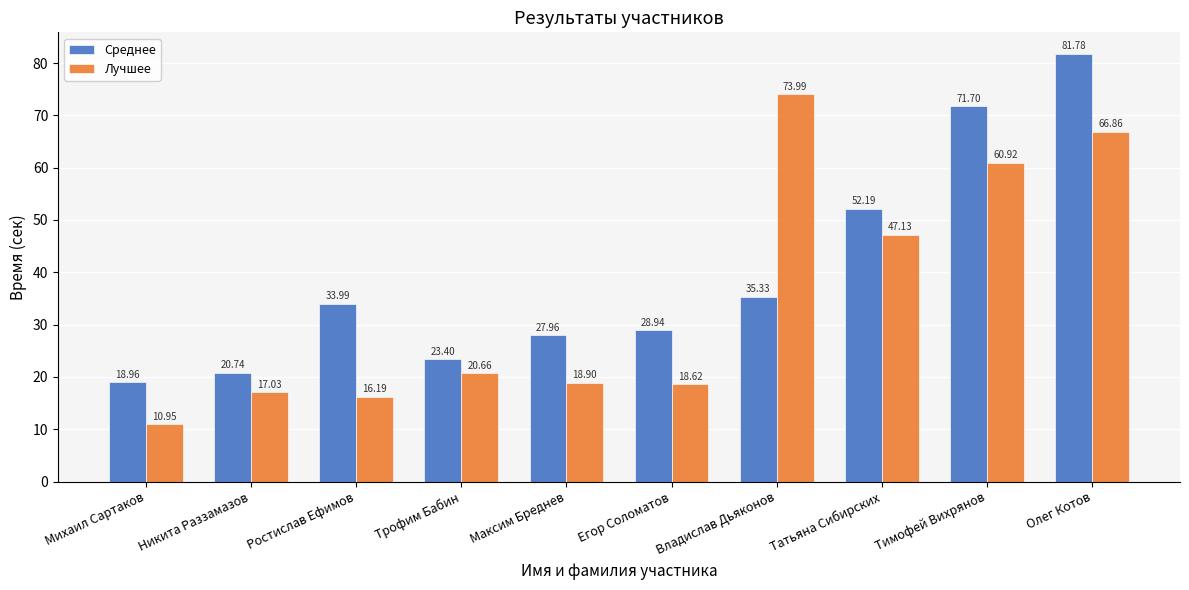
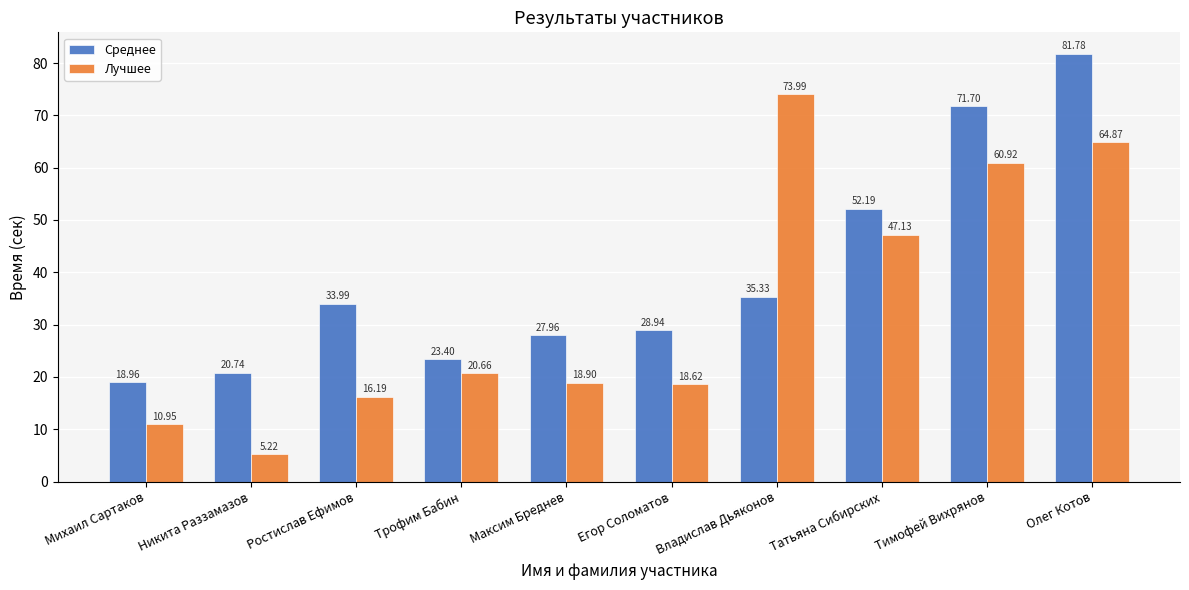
  {
    "Среднее": {
      "Михаил Сартаков": 18.96,
      "Никита Раззамазов": 20.74,
      "Ростислав Ефимов": 33.99,
      "Трофим Бабин": 23.40,
      "Максим Бреднев": 27.96,
      "Егор Соломатов": 28.94,
      "Владислав Дьяконов": 35.33,
      "Татьяна Сибирских": 52.19,
      "Тимофей Вихрянов": 71.70,
      "Олег Котов": 81.78
    },
    "Лучшее": {
      "Михаил Сартаков": 10.95,
-     "Никита Раззамазов": 17.03,
+     "Никита Раззамазов": 5.22,
      "Ростислав Ефимов": 16.19,
      "Трофим Бабин": 20.66,
      "Максим Бреднев": 18.90,
      "Егор Соломатов": 18.62,
      "Владислав Дьяконов": 73.99,
      "Татьяна Сибирских": 47.13,
      "Тимофей Вихрянов": 60.92,
-     "Олег Котов": 66.86
+     "Олег Котов": 64.87
    }
  }
